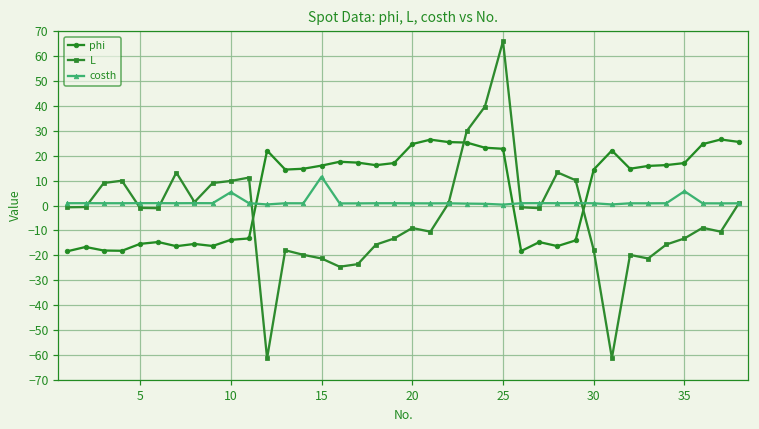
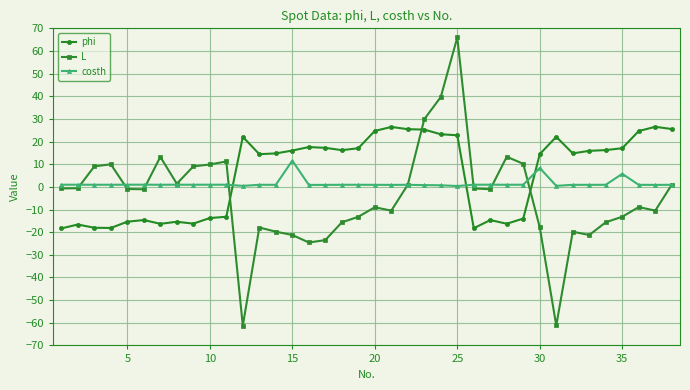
  {
    "costh": {
      "5": 1,
-     "10": 5,
+     "10": 1,
      "15": 12,
      "20": 1,
      "25": 0,
-     "30": 1,
+     "30": 8,
      "35": 6
    }
  }
